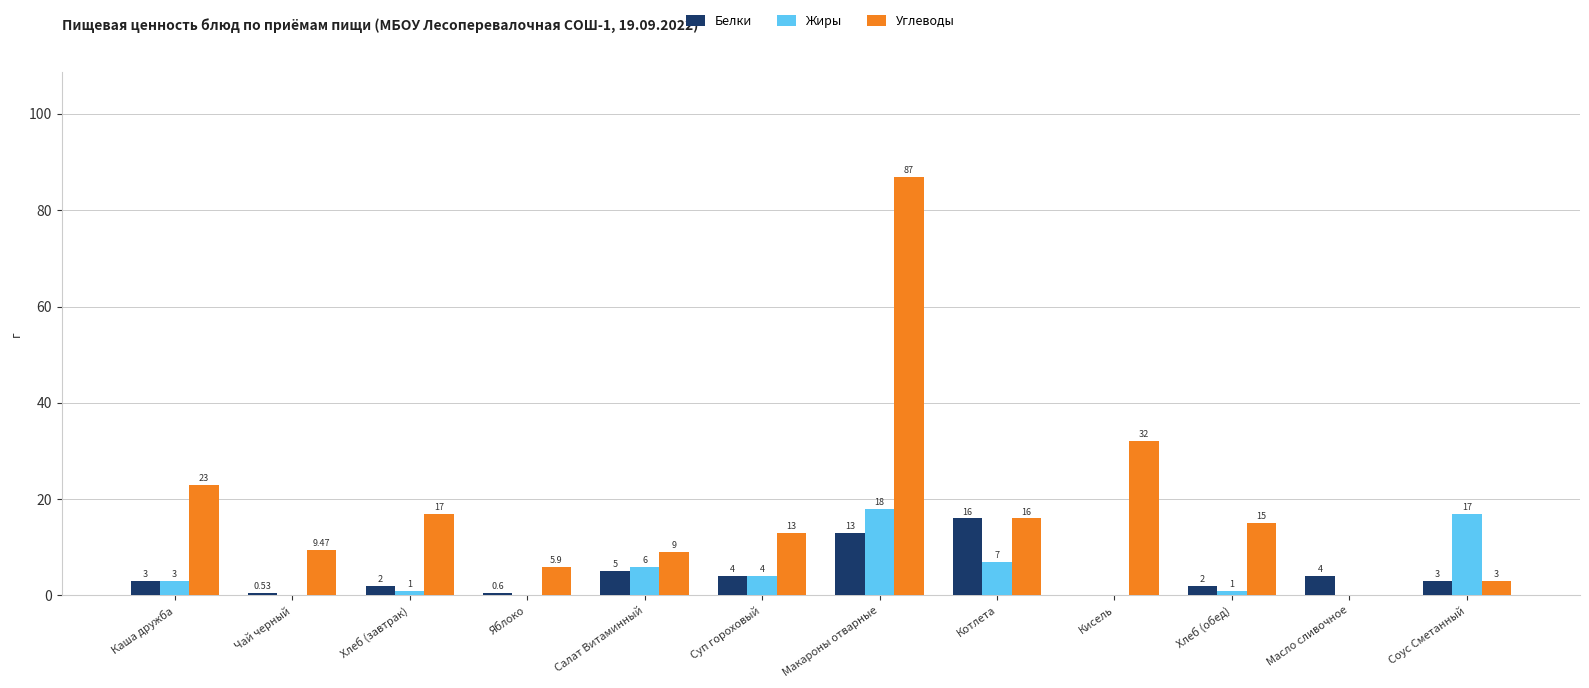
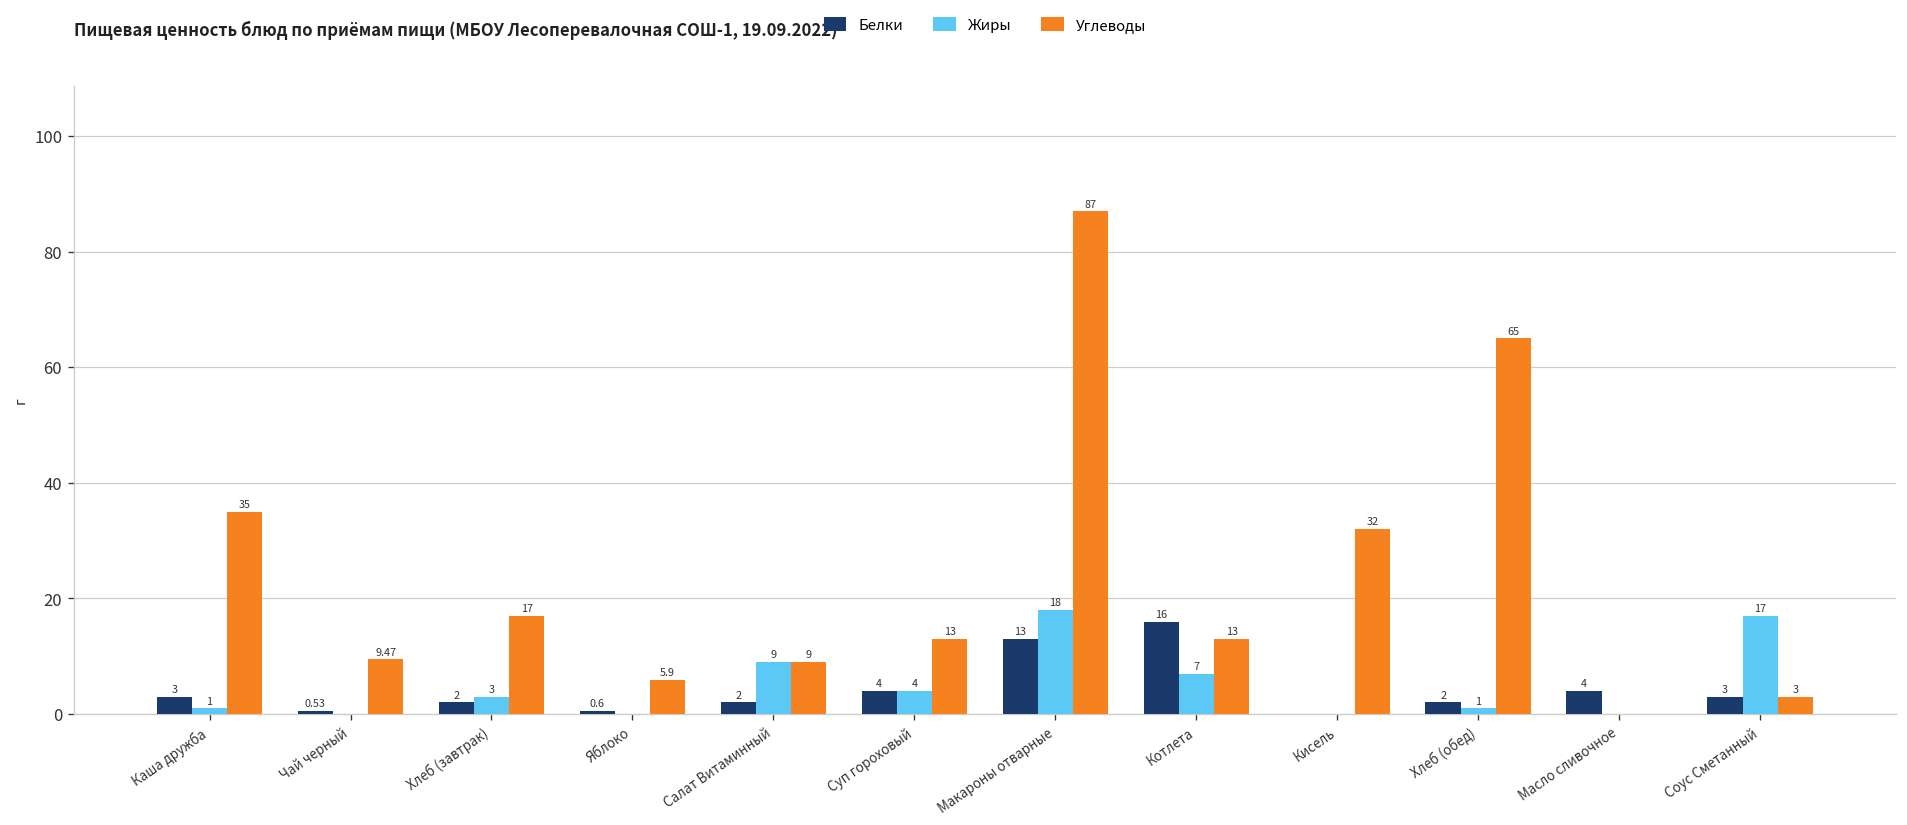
  {
    "Белки": {
      "Каша дружба": 3,
      "Чай черный": 0.53,
      "Хлеб (завтрак)": 2,
      "Яблоко": 0.6,
-     "Салат Витаминный": 5,
+     "Салат Витаминный": 2,
      "Суп гороховый": 4,
      "Макароны отварные": 13,
      "Котлета": 16,
      "Хлеб (обед)": 2,
      "Масло сливочное": 4,
      "Соус Сметанный": 3
    },
    "Жиры": {
-     "Каша дружба": 3,
-     "Хлеб (завтрак)": 1,
-     "Салат Витаминный": 6,
+     "Каша дружба": 1,
+     "Хлеб (завтрак)": 3,
+     "Салат Витаминный": 9,
      "Суп гороховый": 4,
      "Макароны отварные": 18,
      "Котлета": 7,
      "Хлеб (обед)": 1,
      "Соус Сметанный": 17
    },
    "Углеводы": {
-     "Каша дружба": 23,
+     "Каша дружба": 35,
      "Чай черный": 9.47,
      "Хлеб (завтрак)": 17,
      "Яблоко": 5.9,
      "Салат Витаминный": 9,
      "Суп гороховый": 13,
      "Макароны отварные": 87,
-     "Котлета": 16,
+     "Котлета": 13,
      "Кисель": 32,
-     "Хлеб (обед)": 15,
+     "Хлеб (обед)": 65,
      "Соус Сметанный": 3
    }
  }
